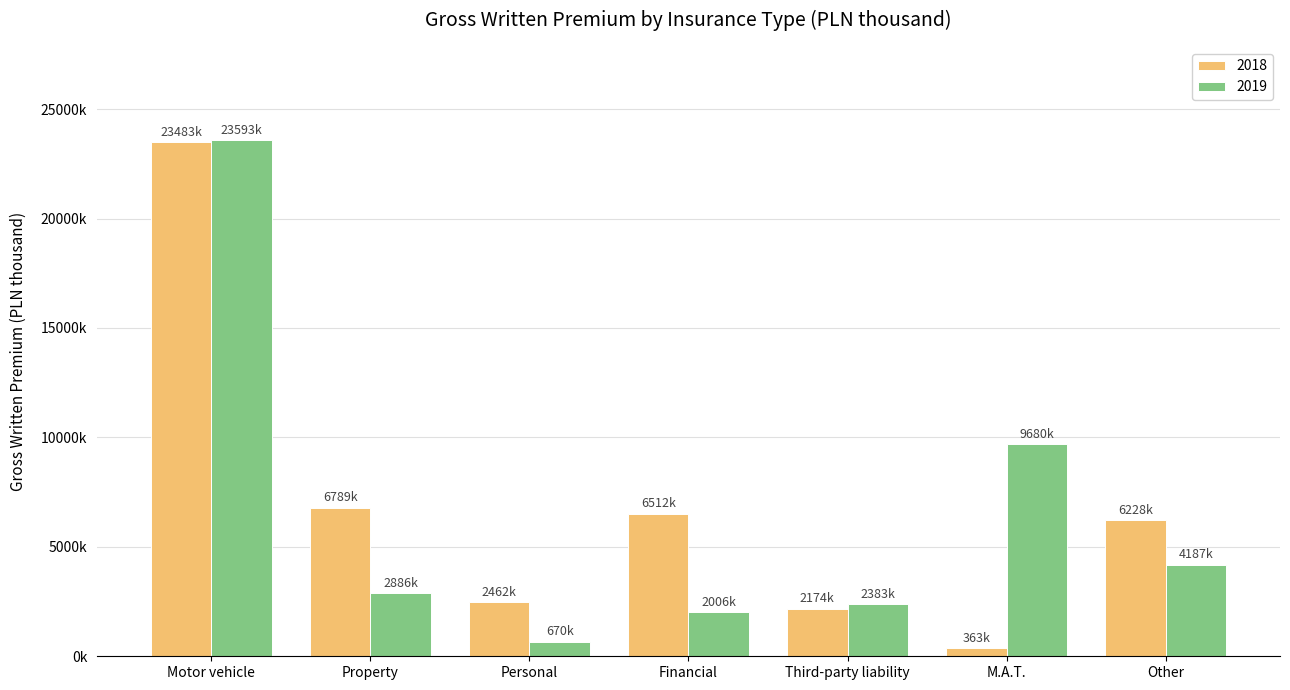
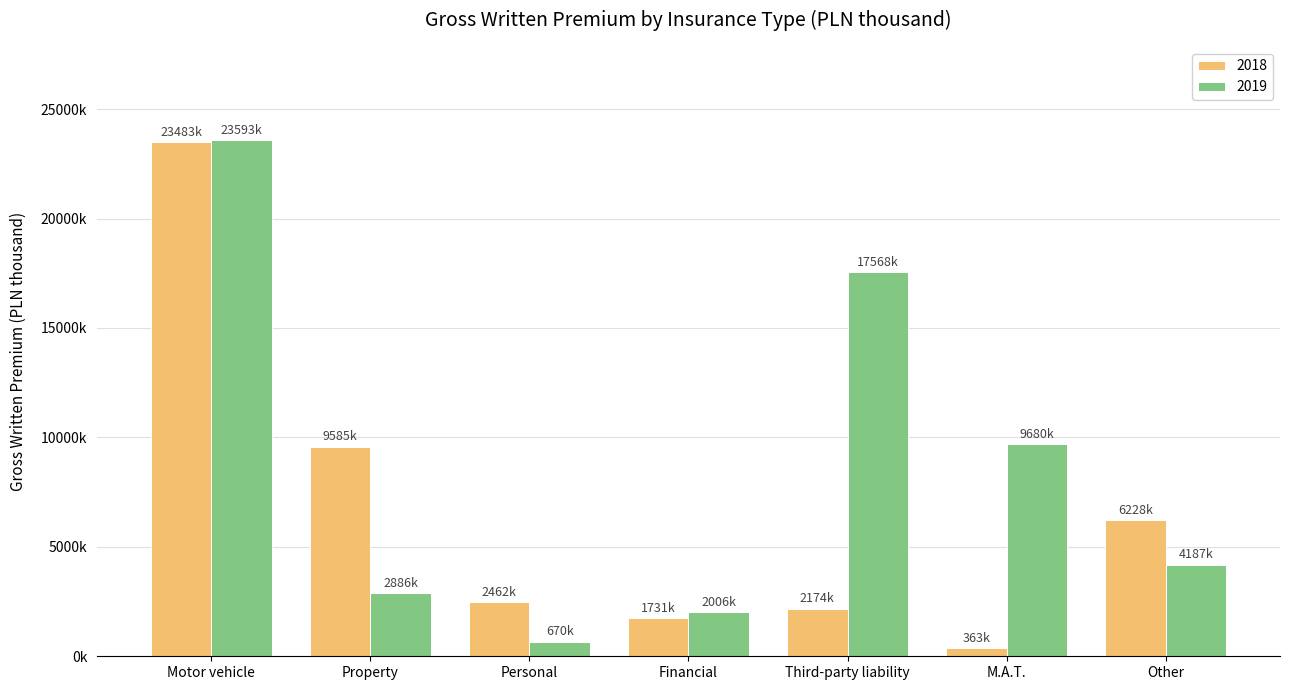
  {
    "2018": {
      "Motor vehicle": "23483k",
-     "Property": "6789k",
+     "Property": "9585k",
      "Personal": "2462k",
-     "Financial": "6512k",
+     "Financial": "1731k",
      "Third-party liability": "2174k",
      "M.A.T.": "363k",
      "Other": "6228k"
    },
    "2019": {
      "Motor vehicle": "23593k",
      "Property": "2886k",
      "Personal": "670k",
      "Financial": "2006k",
-     "Third-party liability": "2383k",
+     "Third-party liability": "17568k",
      "M.A.T.": "9680k",
      "Other": "4187k"
    }
  }
